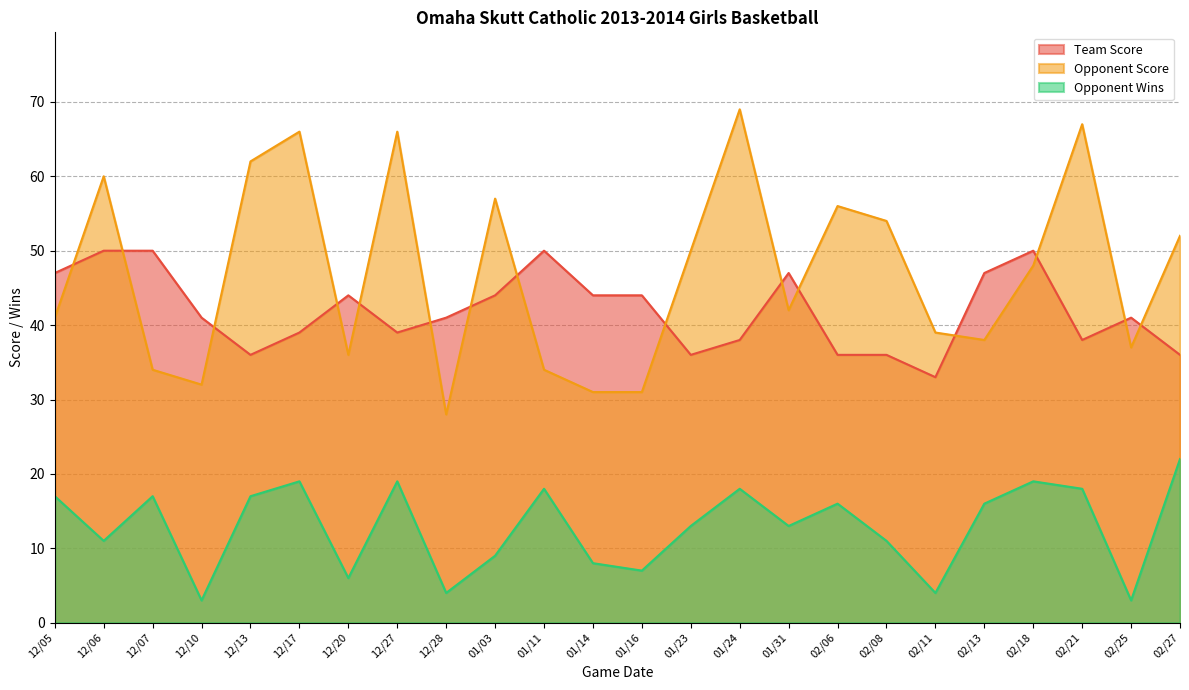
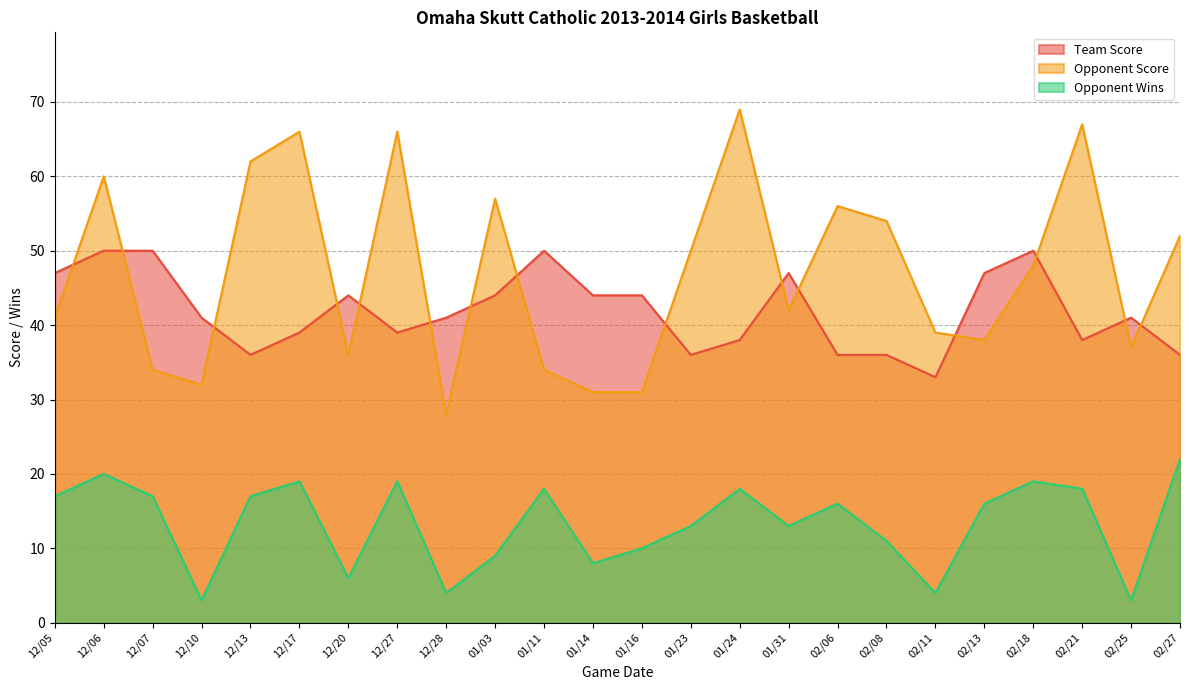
  {
    "Team Score": {
      "12/05": 47,
      "12/06": 50,
      "12/07": 50,
      "12/10": 41,
      "12/13": 36,
      "12/17": 39,
      "12/20": 44,
      "12/27": 39,
      "12/28": 41,
      "01/03": 44,
      "01/11": 50,
      "01/14": 44,
      "01/16": 44,
      "01/23": 36,
      "01/24": 38,
      "01/31": 47,
      "02/06": 36,
      "02/08": 36,
      "02/11": 33,
      "02/13": 47,
      "02/18": 50,
      "02/21": 38,
      "02/25": 41,
      "02/27": 36
    },
    "Opponent Score": {
      "12/05": 41,
      "12/06": 60,
      "12/07": 34,
      "12/10": 32,
      "12/13": 62,
      "12/17": 66,
      "12/20": 36,
      "12/27": 66,
      "12/28": 28,
      "01/03": 57,
      "01/11": 34,
      "01/14": 31,
      "01/16": 31,
      "01/23": 50,
      "01/24": 69,
      "01/31": 42,
      "02/06": 56,
      "02/08": 54,
      "02/11": 39,
      "02/13": 38,
      "02/18": 48,
      "02/21": 67,
      "02/25": 37,
      "02/27": 52
    },
    "Opponent Wins": {
      "12/05": 17,
-     "12/06": 11,
+     "12/06": 20,
      "12/07": 17,
      "12/10": 3,
      "12/13": 17,
      "12/17": 19,
      "12/20": 6,
      "12/27": 19,
      "12/28": 4,
      "01/03": 9,
      "01/11": 18,
      "01/14": 8,
-     "01/16": 7,
+     "01/16": 10,
      "01/23": 13,
      "01/24": 18,
      "01/31": 13,
      "02/06": 16,
      "02/08": 11,
      "02/11": 4,
      "02/13": 16,
      "02/18": 19,
      "02/21": 18,
      "02/25": 3,
      "02/27": 22
    }
  }
